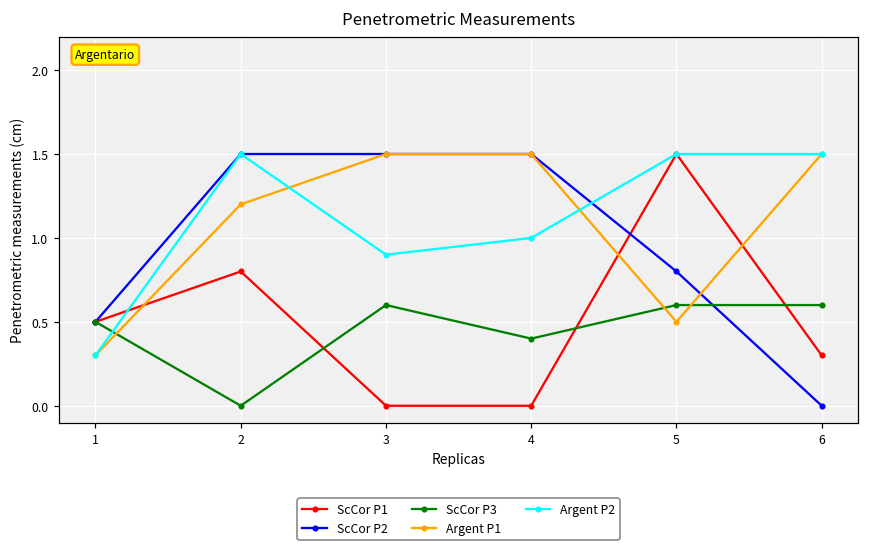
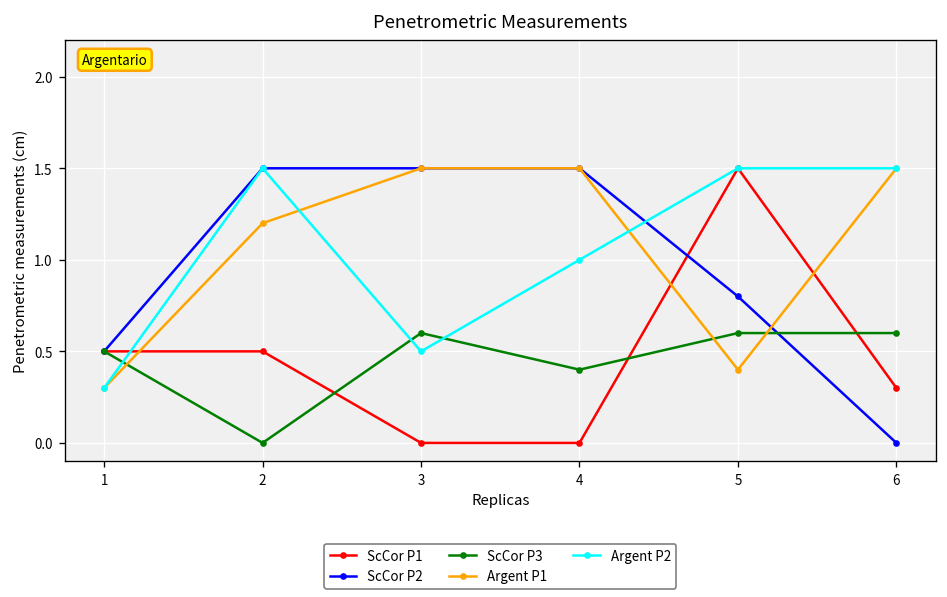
  {
    "ScCor P1": {
-     "2": 0.8,
+     "2": 0.5,
      "3": 0.0,
      "4": 0.0,
      "6": 0.3
    },
    "ScCor P2": {
      "5": 0.8,
      "6": 0.0
    },
    "ScCor P3": {
      "2": 0.0,
      "3": 0.6,
      "4": 0.4,
      "5": 0.6,
      "6": 0.6
    },
    "Argent P1": {
      "2": 1.2,
-     "5": 0.5
+     "5": 0.4
    },
    "Argent P2": {
-     "3": 0.9,
+     "3": 0.5,
      "4": 1.0
    }
  }
